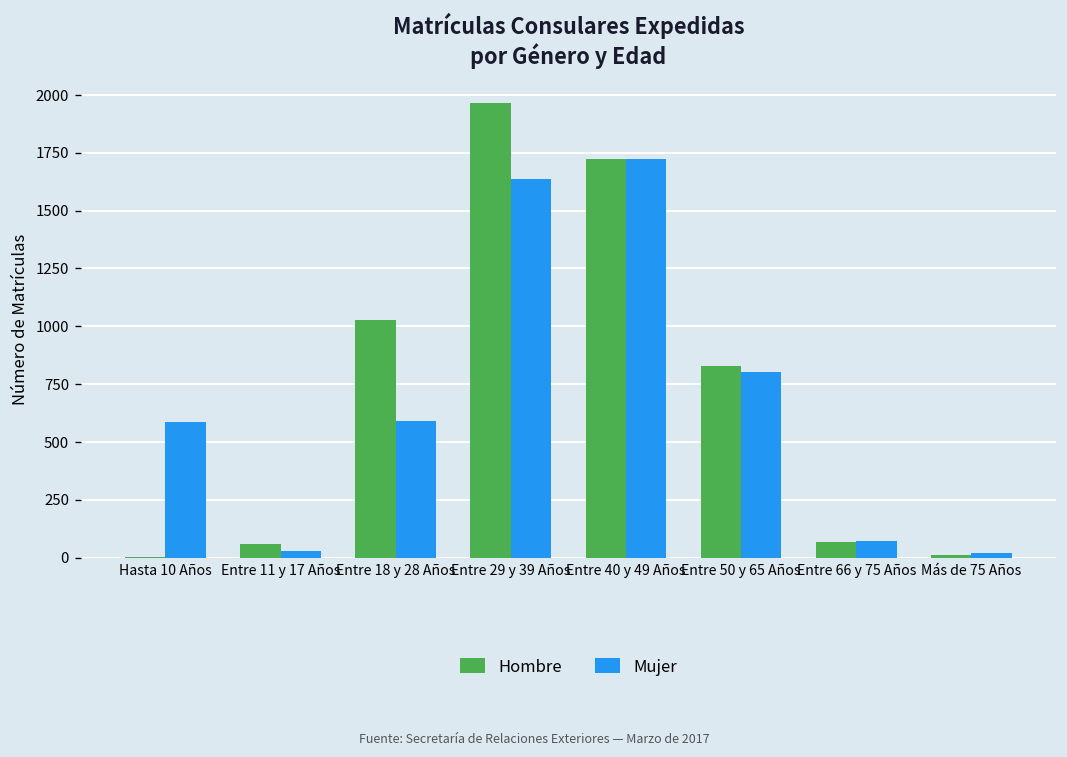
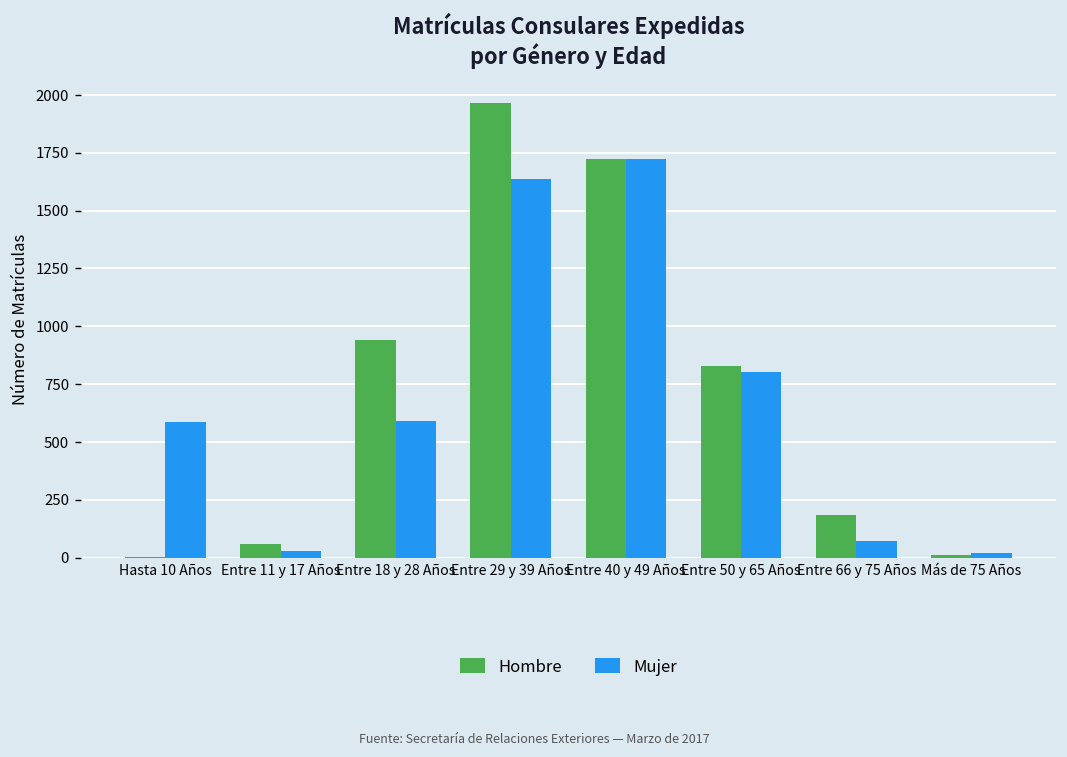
  {
    "Hombre": {
      "Entre 11 y 17 Años": 60,
-     "Entre 18 y 28 Años": 1030,
+     "Entre 18 y 28 Años": 940,
      "Entre 29 y 39 Años": 1970,
      "Entre 40 y 49 Años": 1720,
      "Entre 50 y 65 Años": 830,
-     "Entre 66 y 75 Años": 70,
+     "Entre 66 y 75 Años": 180,
      "Más de 75 Años": 10
    },
    "Mujer": {
      "Hasta 10 Años": 590,
      "Entre 11 y 17 Años": 30,
      "Entre 18 y 28 Años": 590,
      "Entre 29 y 39 Años": 1640,
      "Entre 40 y 49 Años": 1720,
      "Entre 50 y 65 Años": 800,
      "Entre 66 y 75 Años": 70,
      "Más de 75 Años": 20
    }
  }
